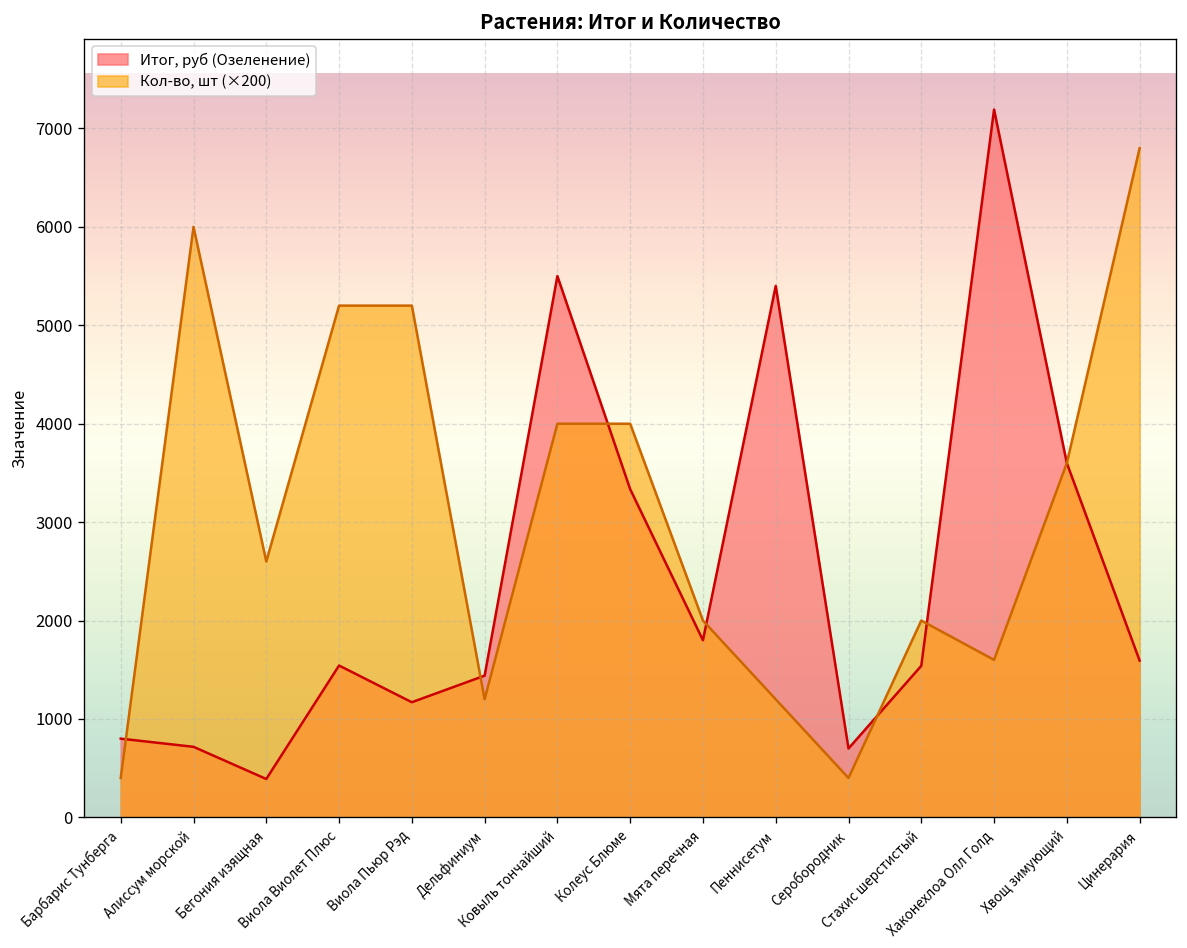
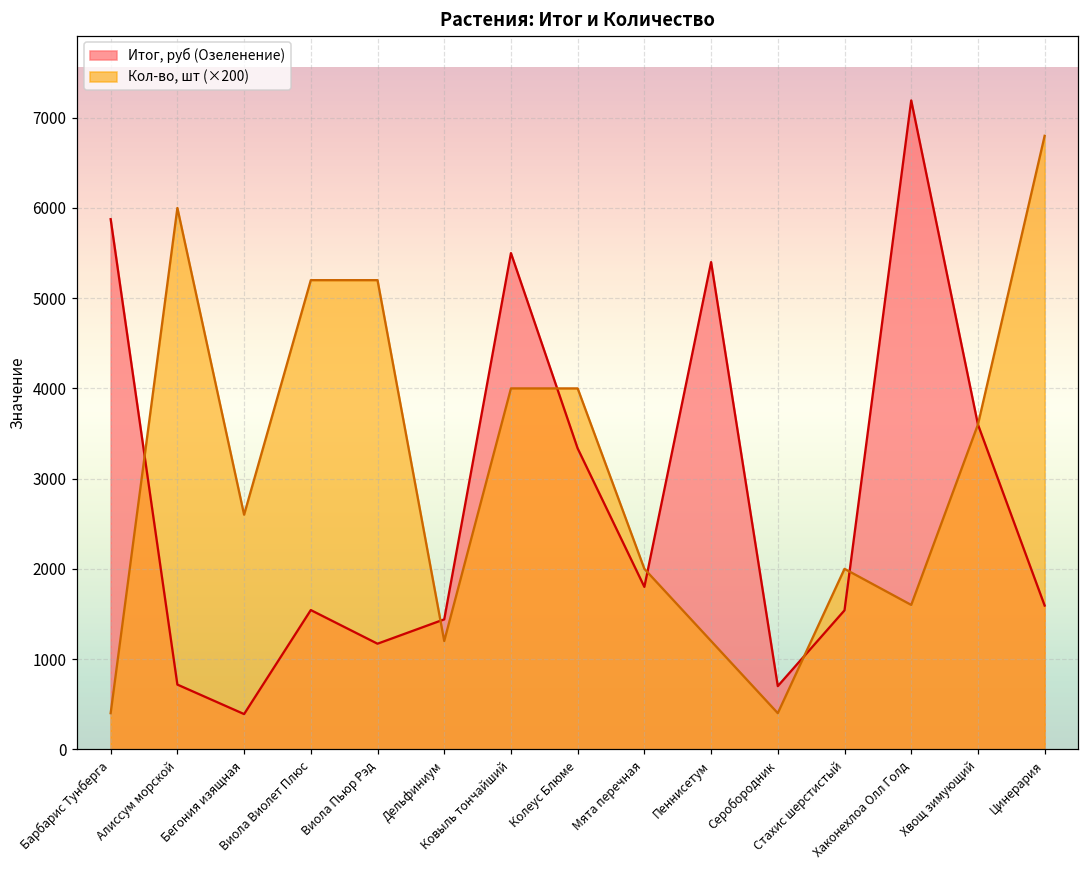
  {
    "Итог, руб (Озеленение)": {
-     "Барбарис Тунберга": 800,
+     "Барбарис Тунберга": 5900,
      "Алиссум морской": 700,
      "Бегония изящная": 400,
      "Виола Виолет Плюс": 1500,
      "Виола Пьюр Рэд": 1200,
      "Дельфиниум": 1400,
      "Ковыль тончайший": 5500,
      "Колеус Блюме": 3300,
      "Мята перечная": 1800,
      "Пеннисетум": 5400,
      "Серобородник": 700,
      "Стахис шерстистый": 1500,
      "Хаконехлоа Олл Голд": 7200,
      "Цинерария": 1600
    },
    "Кол-во, шт (×200)": {
      "Барбарис Тунберга": 400,
      "Алиссум морской": 6000,
      "Бегония изящная": 2600,
      "Виола Виолет Плюс": 5200,
      "Виола Пьюр Рэд": 5200,
      "Дельфиниум": 1200,
      "Ковыль тончайший": 4000,
      "Колеус Блюме": 4000,
      "Мята перечная": 2000,
      "Пеннисетум": 1200,
      "Серобородник": 400,
      "Стахис шерстистый": 2000,
      "Хаконехлоа Олл Голд": 1600,
      "Цинерария": 6800
    }
  }
